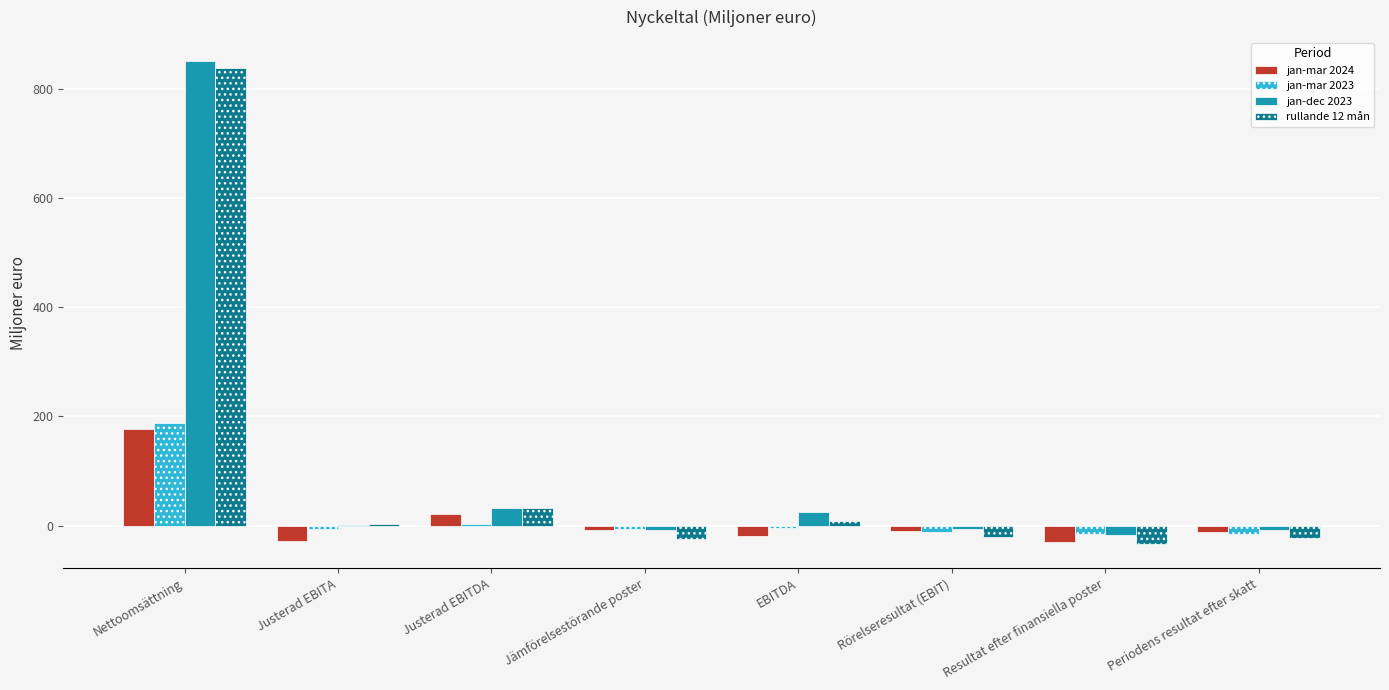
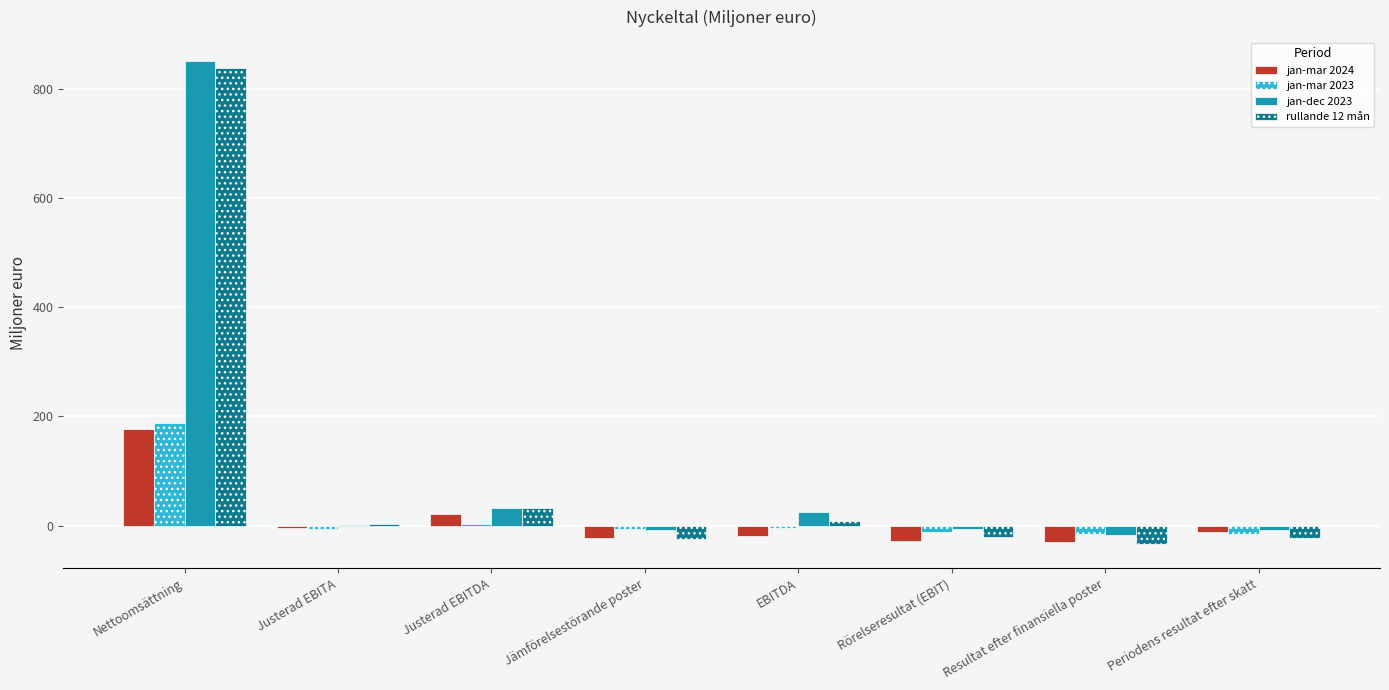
  {
    "jan-mar 2024": {
      "Nettoomsättning": 180,
-     "Justerad EBITA": -30,
+     "Justerad EBITA": 0,
      "Justerad EBITDA": 20,
-     "Jämförelsestörande poster": -10,
+     "Jämförelsestörande poster": -20,
      "EBITDA": -20,
-     "Rörelseresultat (EBIT)": -10,
+     "Rörelseresultat (EBIT)": -30,
      "Resultat efter finansiella poster": -30,
      "Periodens resultat efter skatt": -10
    }
  }
